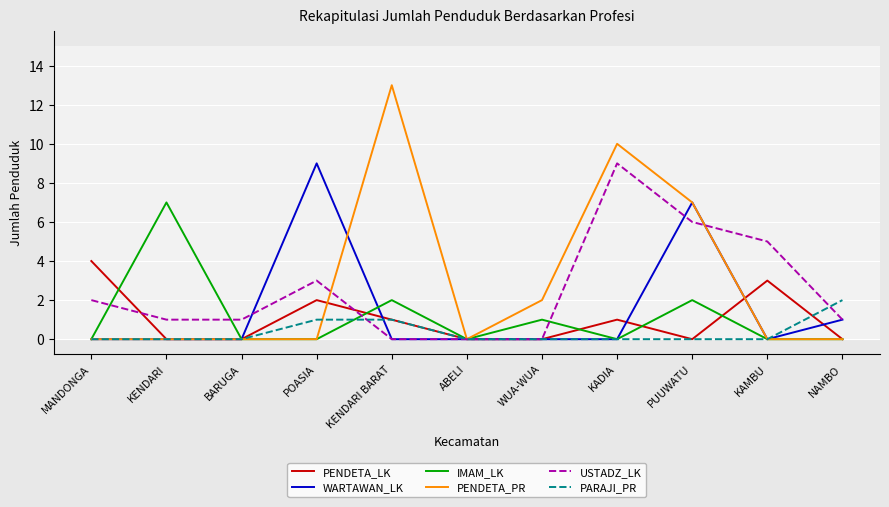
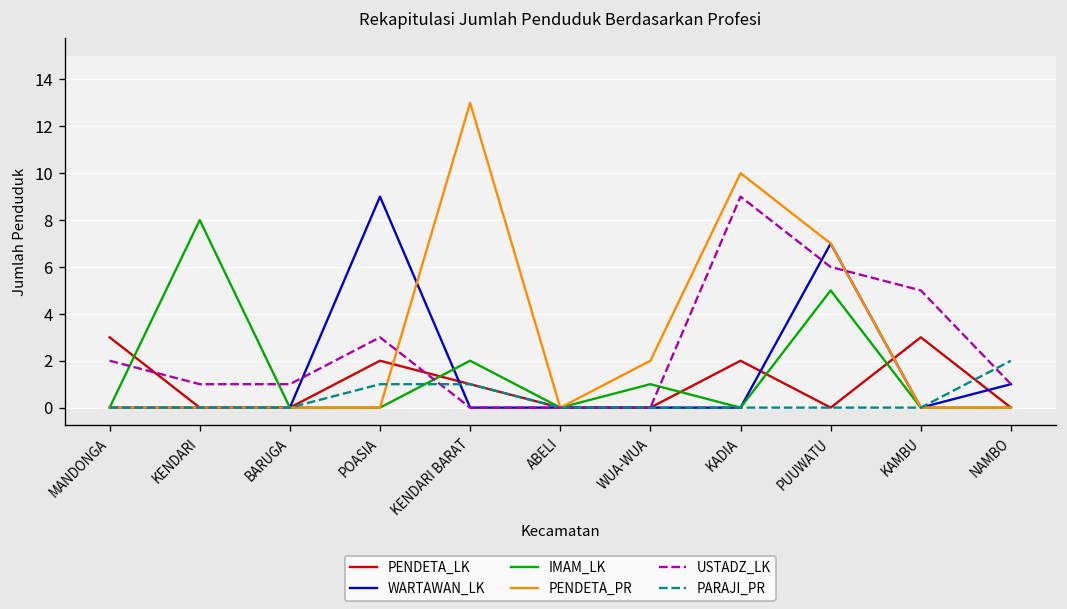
  {
    "PENDETA_LK": {
-     "MANDONGA": 4,
+     "MANDONGA": 3,
      "POASIA": 2,
-     "KADIA": 1,
+     "KADIA": 2,
      "KAMBU": 3
    },
    "WARTAWAN_LK": {
      "POASIA": 9
    },
    "IMAM_LK": {
-     "KENDARI": 7,
+     "KENDARI": 8,
      "KENDARI BARAT": 2,
      "WUA-WUA": 1,
-     "PUUWATU": 2
+     "PUUWATU": 5
    },
    "PENDETA_PR": {
      "KENDARI BARAT": 13,
      "WUA-WUA": 2,
      "KADIA": 10
    },
    "USTADZ_LK": {
      "MANDONGA": 2,
      "KENDARI": 1,
      "BARUGA": 1,
      "POASIA": 3,
      "KADIA": 9,
      "PUUWATU": 6,
      "KAMBU": 5
    },
    "PARAJI_PR": {
      "POASIA": 1,
      "NAMBO": 2
    }
  }
